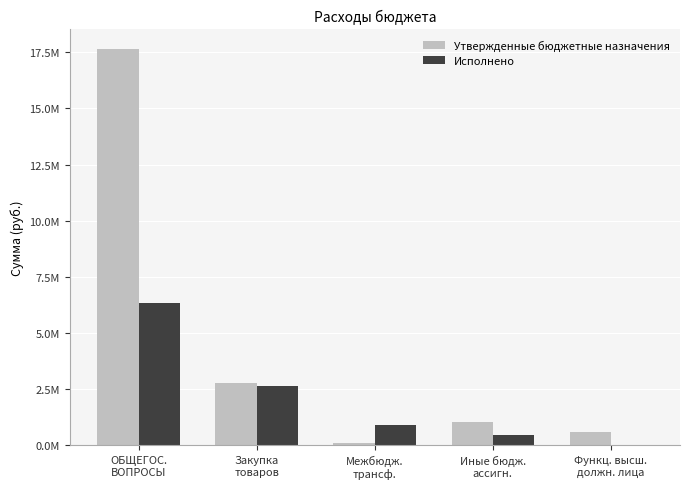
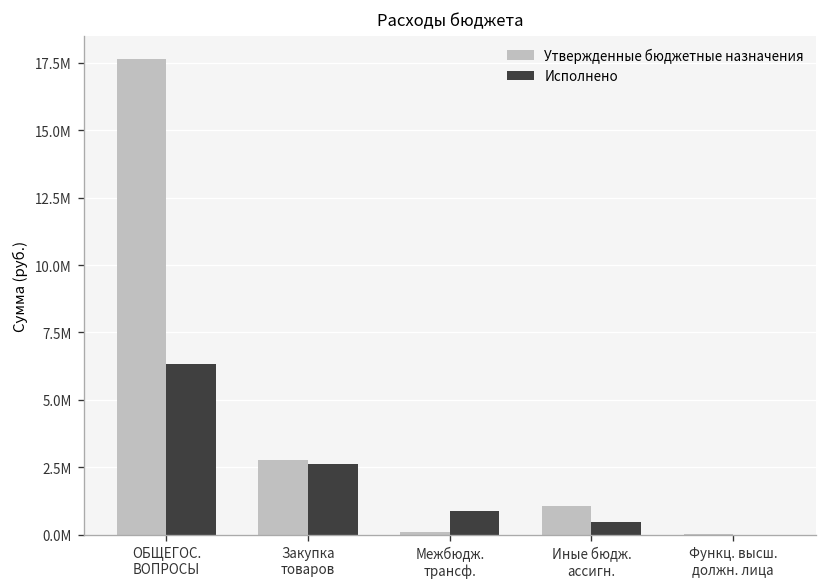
  {
    "Утвержденные бюджетные назначения": {
      "ОБЩЕГОС. ВОПРОСЫ": 17600000,
      "Закупка товаров": 2800000,
      "Иные бюдж. ассигн.": 1000000,
-     "Функц. высш. должн. лица": 600000
+     "Функц. высш. должн. лица": 0
    },
    "Исполнено": {
      "ОБЩЕГОС. ВОПРОСЫ": 6300000,
      "Закупка товаров": 2600000,
      "Межбюдж. трансф.": 900000,
      "Иные бюдж. ассигн.": 500000,
      "Функц. высш. должн. лица": 0
    }
  }
